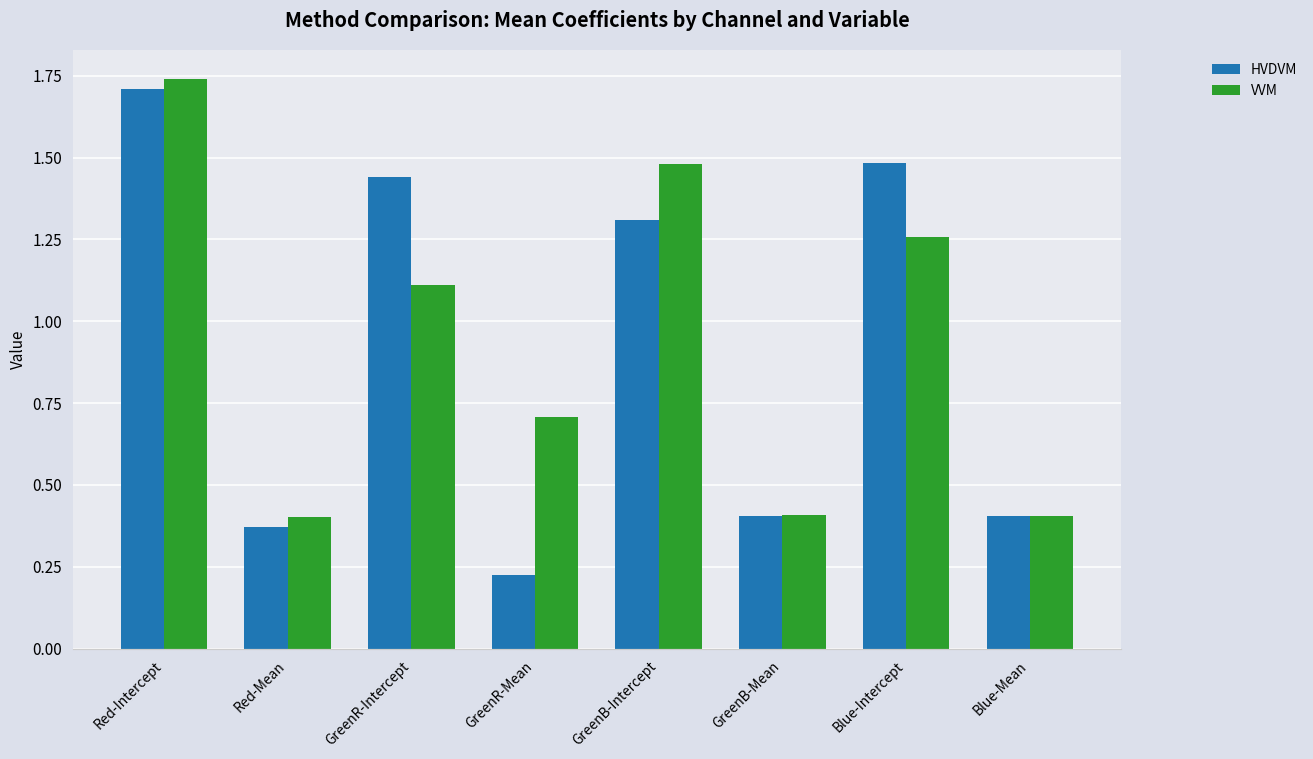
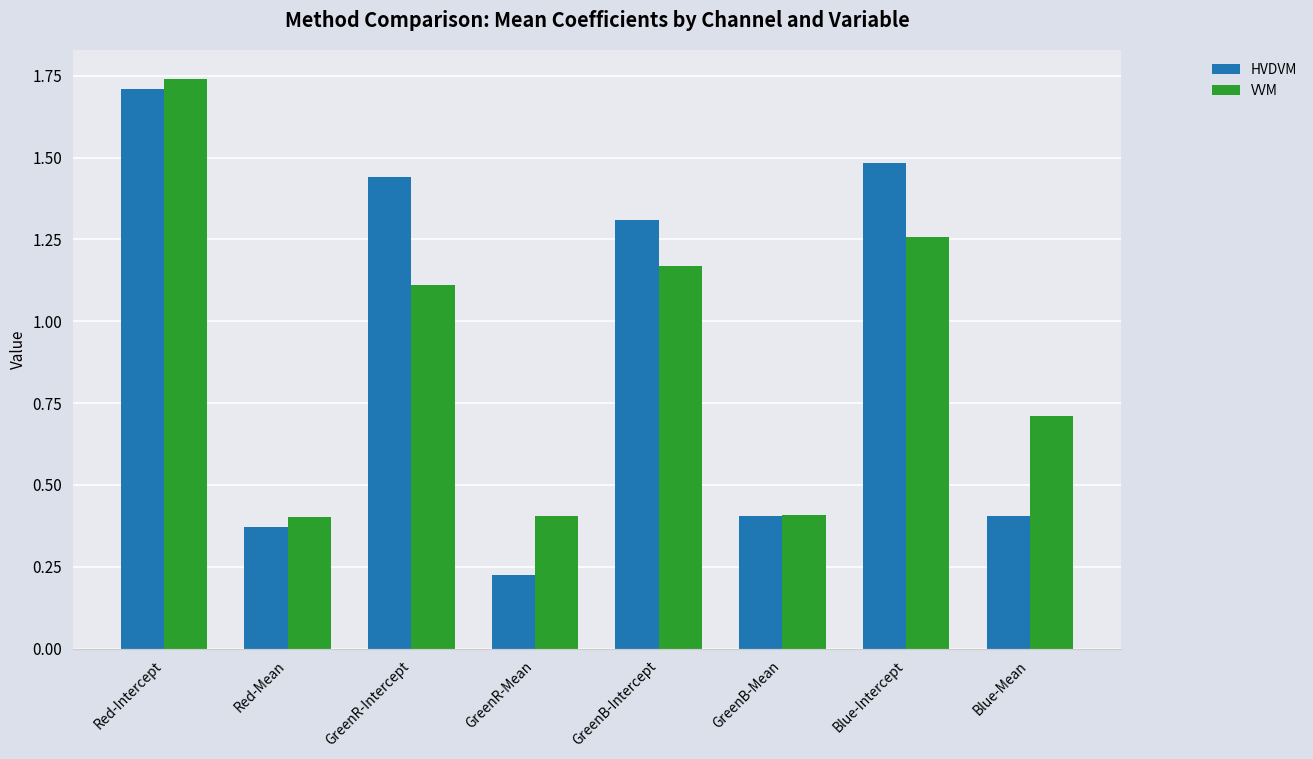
  {
    "HVDVM": {
      "Red-Intercept": 1.71,
      "Red-Mean": 0.37,
      "GreenR-Intercept": 1.44,
      "GreenR-Mean": 0.22,
      "GreenB-Intercept": 1.31,
      "GreenB-Mean": 0.40,
      "Blue-Intercept": 1.48,
      "Blue-Mean": 0.40
    },
    "VVM": {
      "Red-Intercept": 1.74,
      "Red-Mean": 0.40,
      "GreenR-Intercept": 1.11,
-     "GreenR-Mean": 0.71,
-     "GreenB-Intercept": 1.48,
+     "GreenR-Mean": 0.41,
+     "GreenB-Intercept": 1.17,
      "GreenB-Mean": 0.41,
      "Blue-Intercept": 1.26,
-     "Blue-Mean": 0.41
+     "Blue-Mean": 0.71
    }
  }
